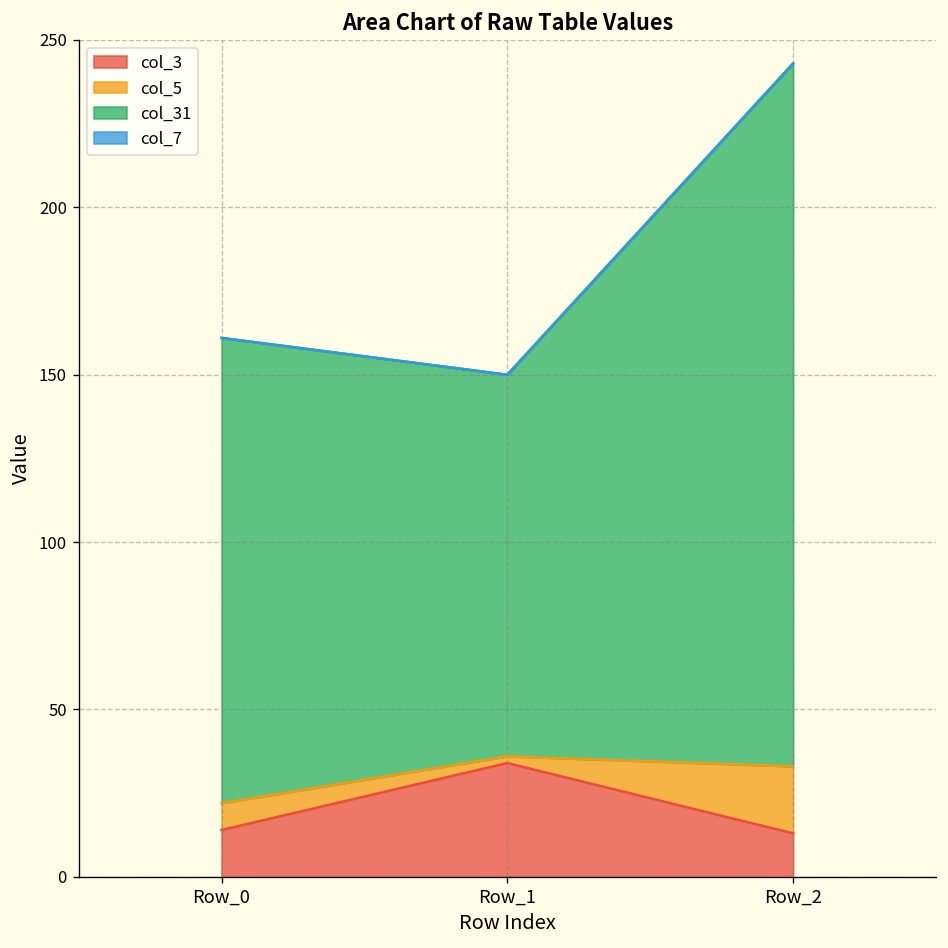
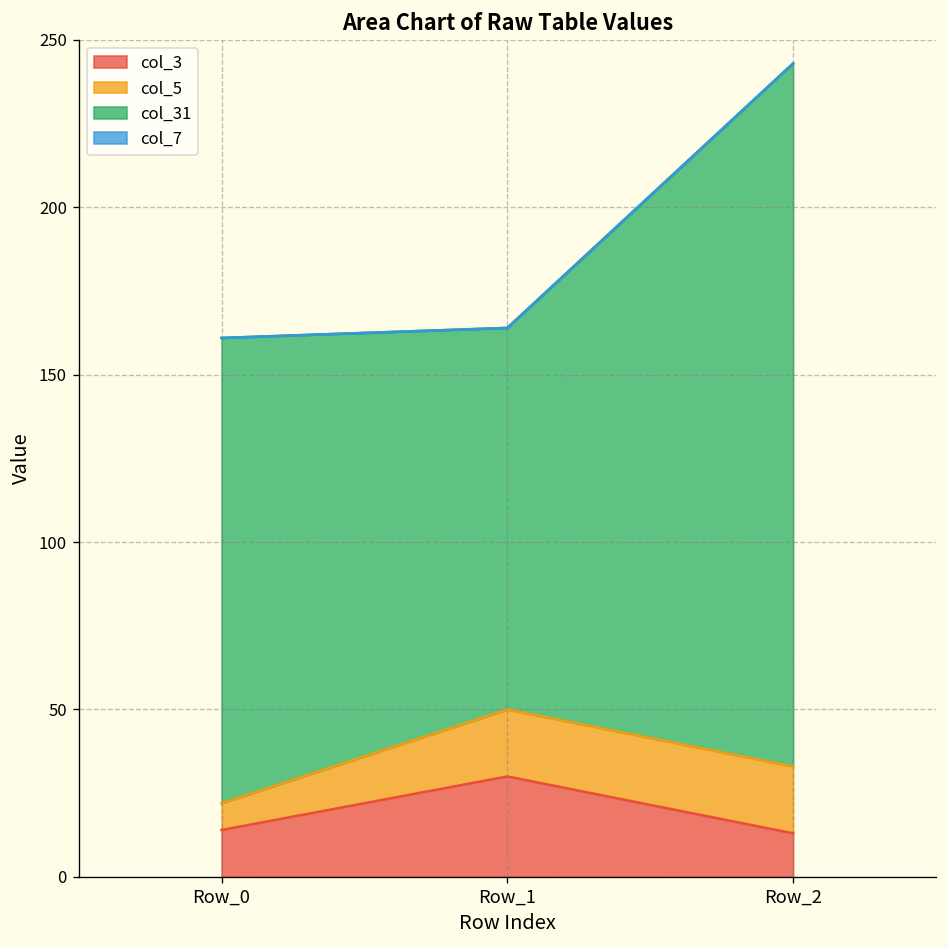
  {
    "col_3": {
      "Row_0": 14,
-     "Row_1": 34,
+     "Row_1": 30,
      "Row_2": 13
    },
    "col_5": {
      "Row_0": 8,
-     "Row_1": 2,
+     "Row_1": 20,
      "Row_2": 20
    }
  }
